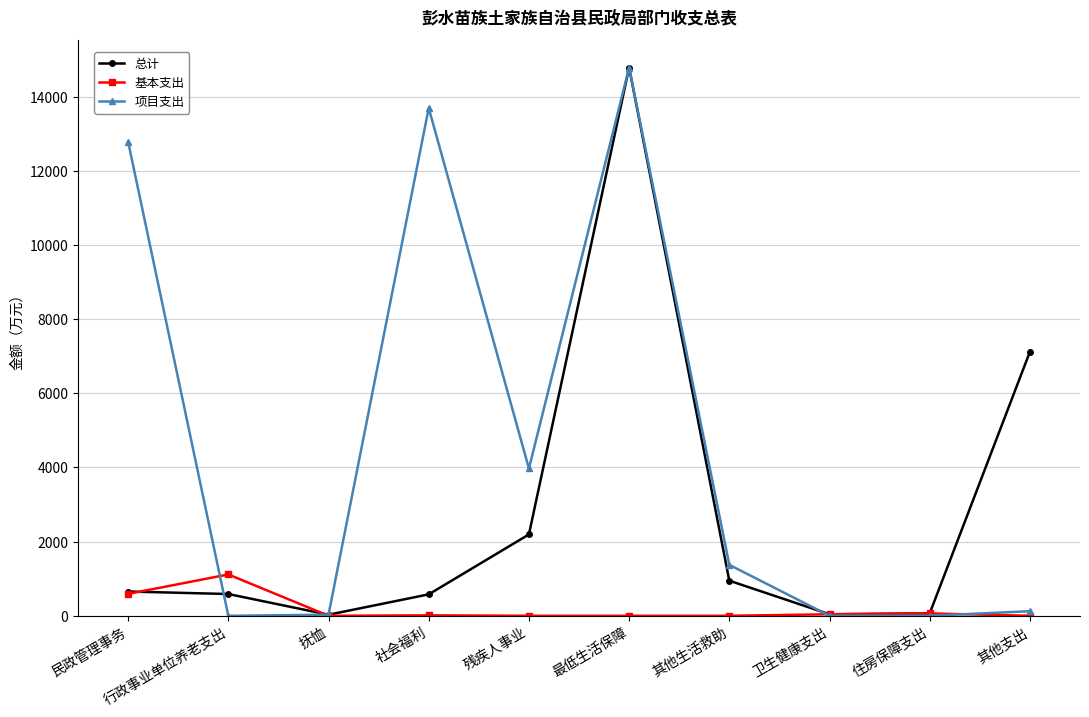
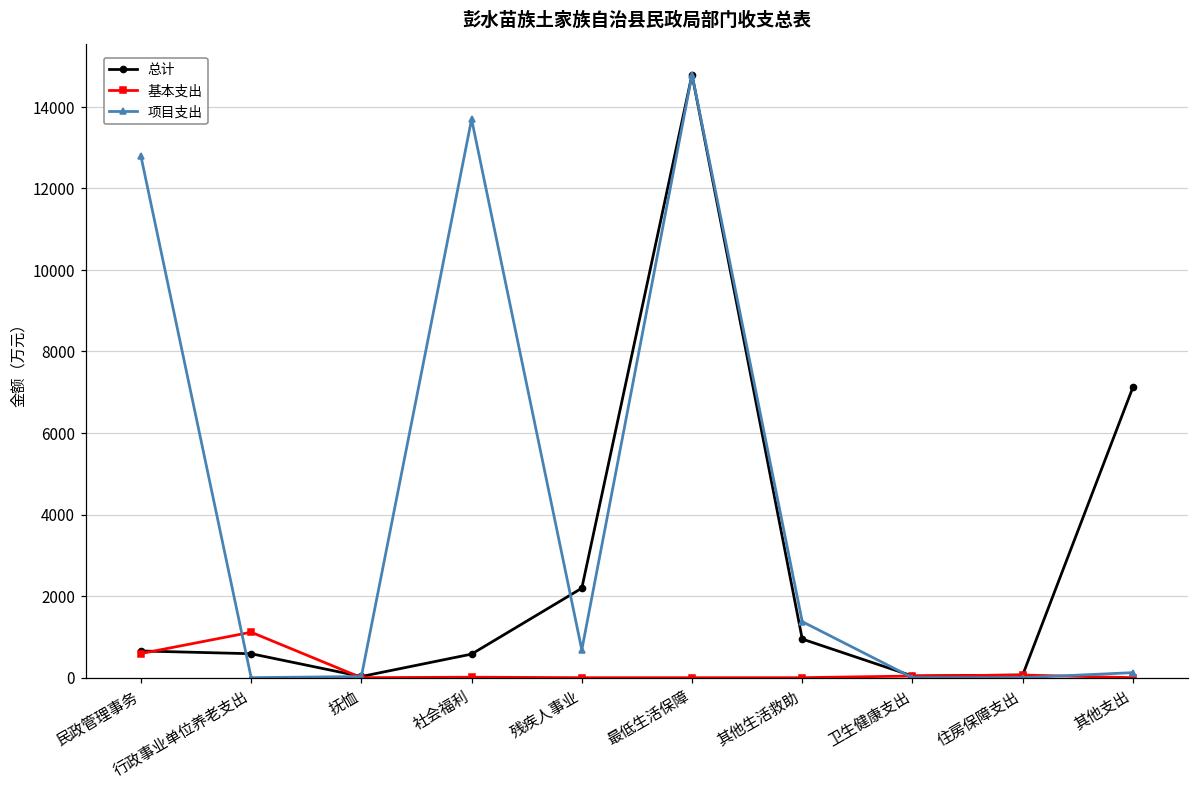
  {
    "总计": {
      "行政事业单位养老支出": 600,
      "社会福利": 600,
      "残疾人事业": 2200,
      "其他生活救助": 900,
      "其他支出": 7100
    },
    "基本支出": {
      "行政事业单位养老支出": 1100,
      "社会福利": 0,
      "残疾人事业": 0,
      "最低生活保障": 0,
      "其他生活救助": 0,
      "其他支出": 0
    },
    "项目支出": {
      "民政管理事务": 12800,
      "行政事业单位养老支出": 0,
      "社会福利": 13700,
-     "残疾人事业": 4000,
+     "残疾人事业": 700,
      "其他生活救助": 1400,
      "其他支出": 100
    }
  }
